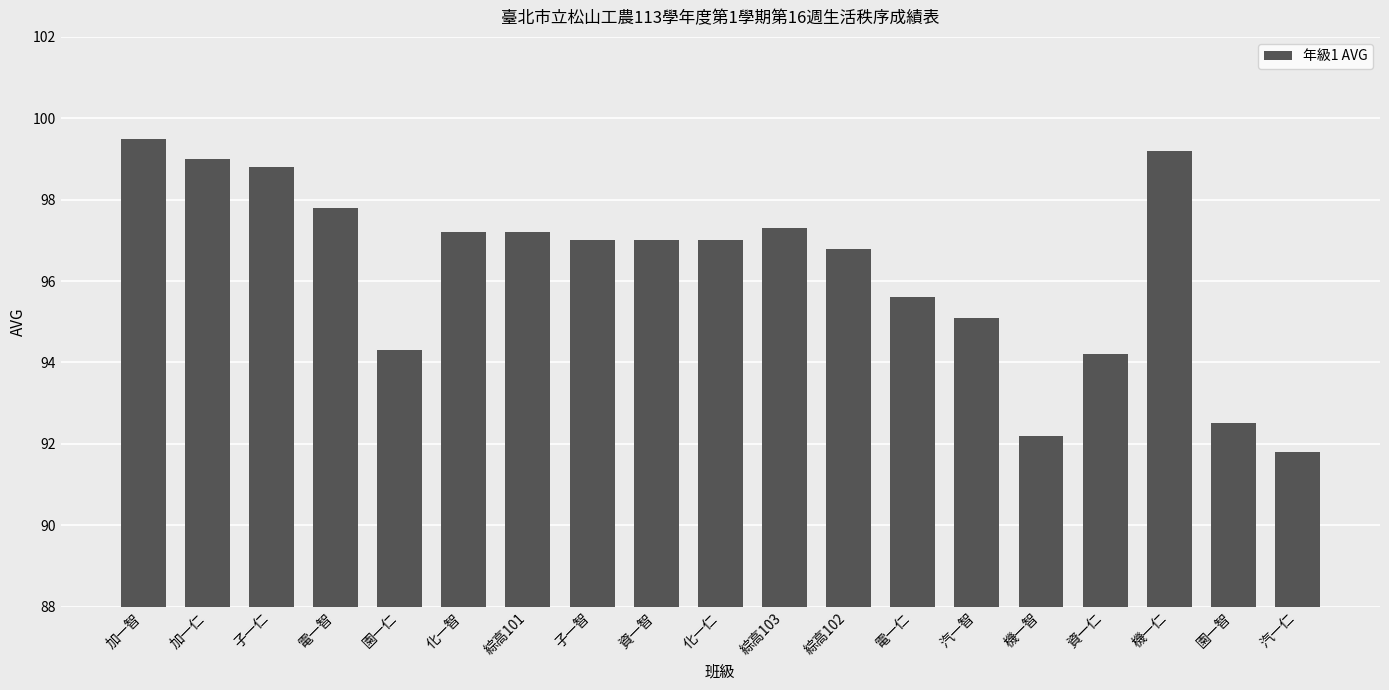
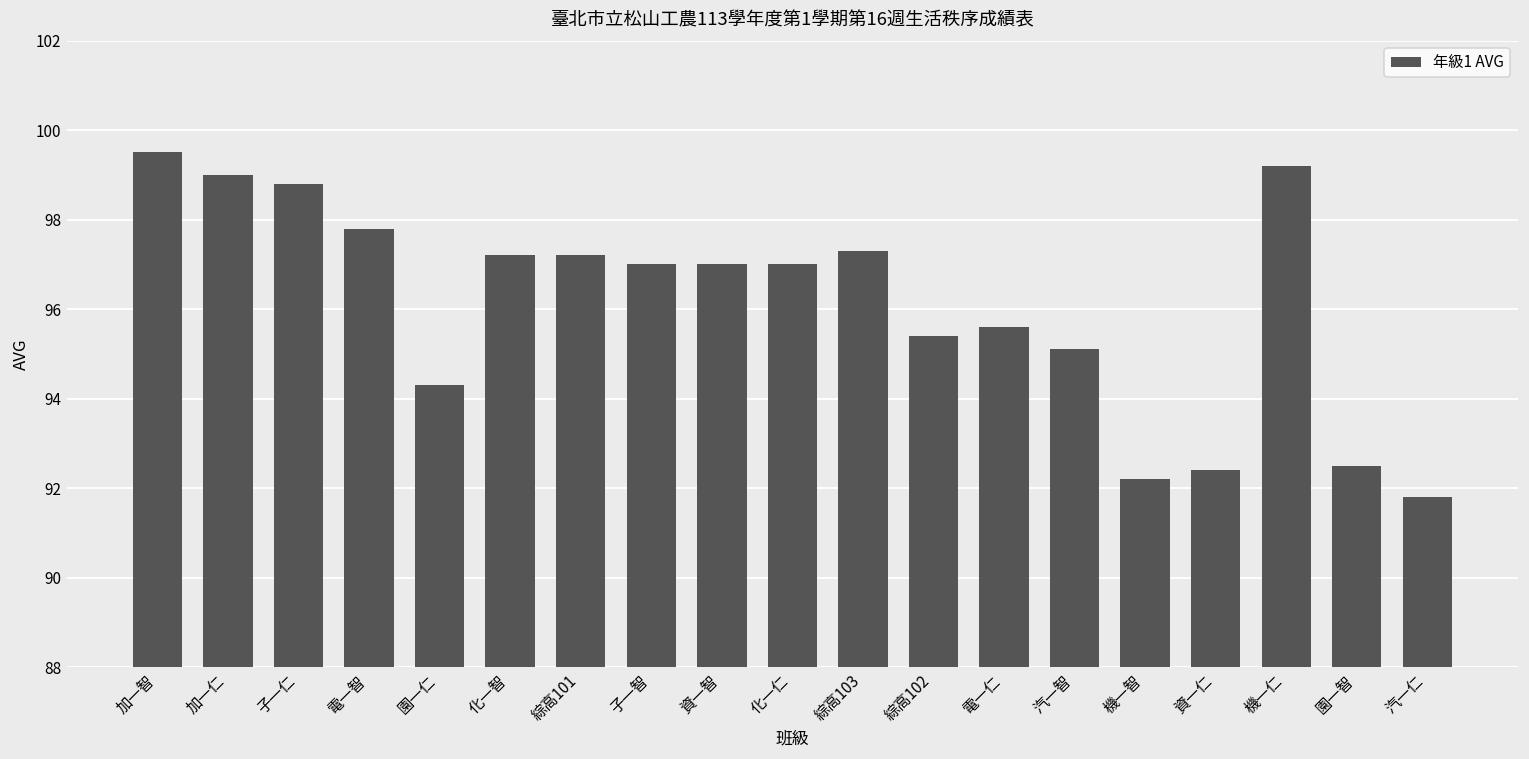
  {
    "加一智": 99.5,
    "加一仁": 99.0,
    "子一仁": 98.8,
    "電一智": 97.8,
    "園一仁": 94.3,
    "化一智": 97.2,
    "綜高101": 97.2,
    "子一智": 97.0,
    "資一智": 97.0,
    "化一仁": 97.0,
    "綜高103": 97.3,
-   "綜高102": 96.8,
+   "綜高102": 95.4,
    "電一仁": 95.6,
    "汽一智": 95.1,
    "機一智": 92.2,
-   "資一仁": 94.2,
+   "資一仁": 92.4,
    "機一仁": 99.2,
    "園一智": 92.5,
    "汽一仁": 91.8
  }
